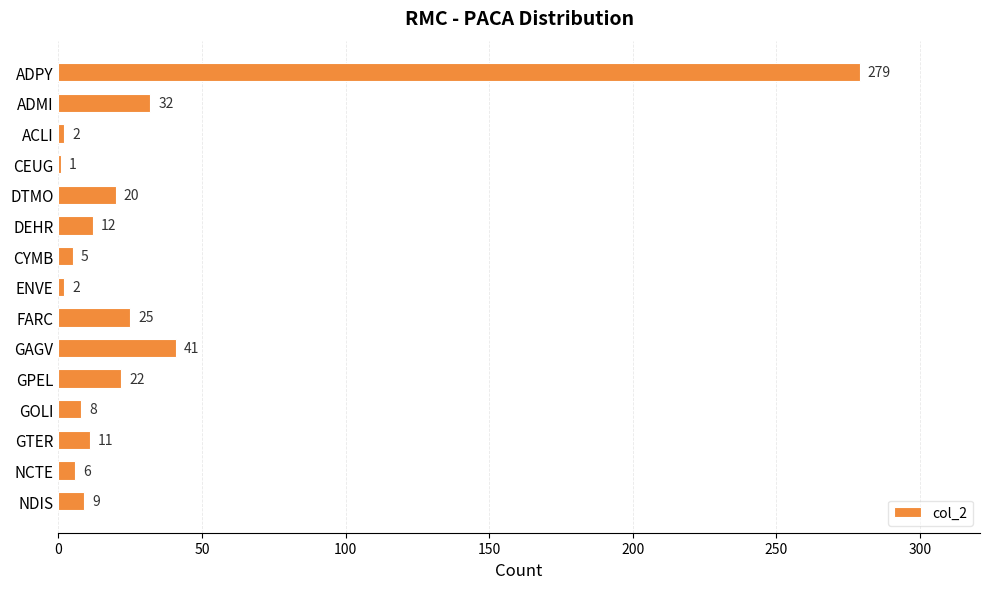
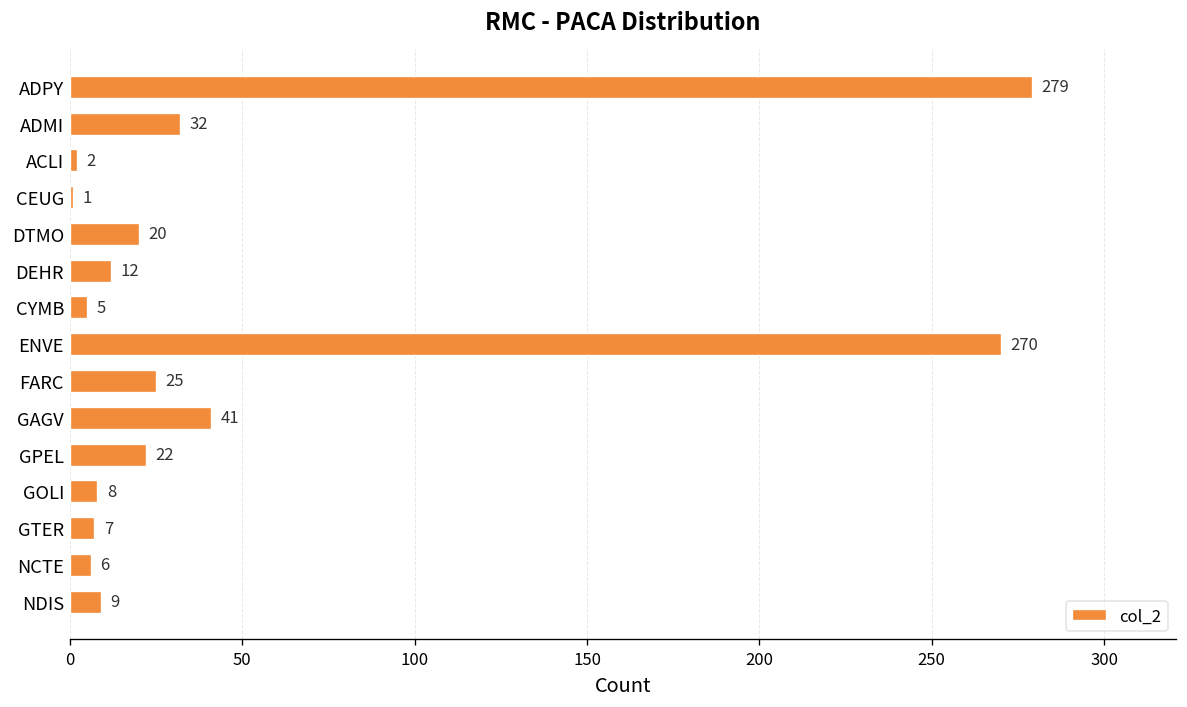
  {
    "ADPY": 279,
    "ADMI": 32,
    "ACLI": 2,
    "CEUG": 1,
    "DTMO": 20,
    "DEHR": 12,
    "CYMB": 5,
-   "ENVE": 2,
+   "ENVE": 270,
    "FARC": 25,
    "GAGV": 41,
    "GPEL": 22,
    "GOLI": 8,
-   "GTER": 11,
+   "GTER": 7,
    "NCTE": 6,
    "NDIS": 9
  }
